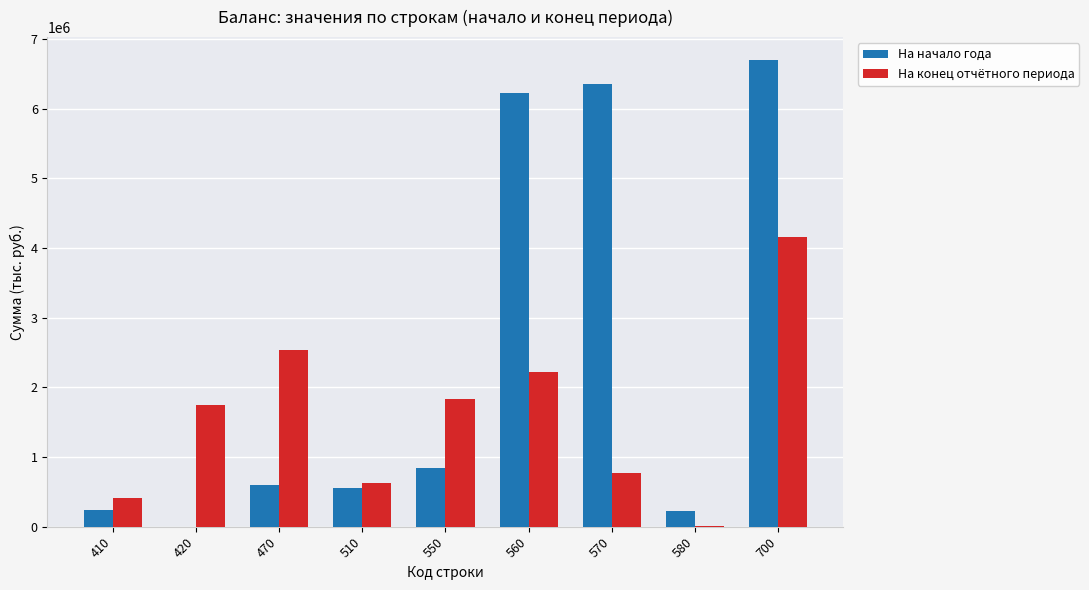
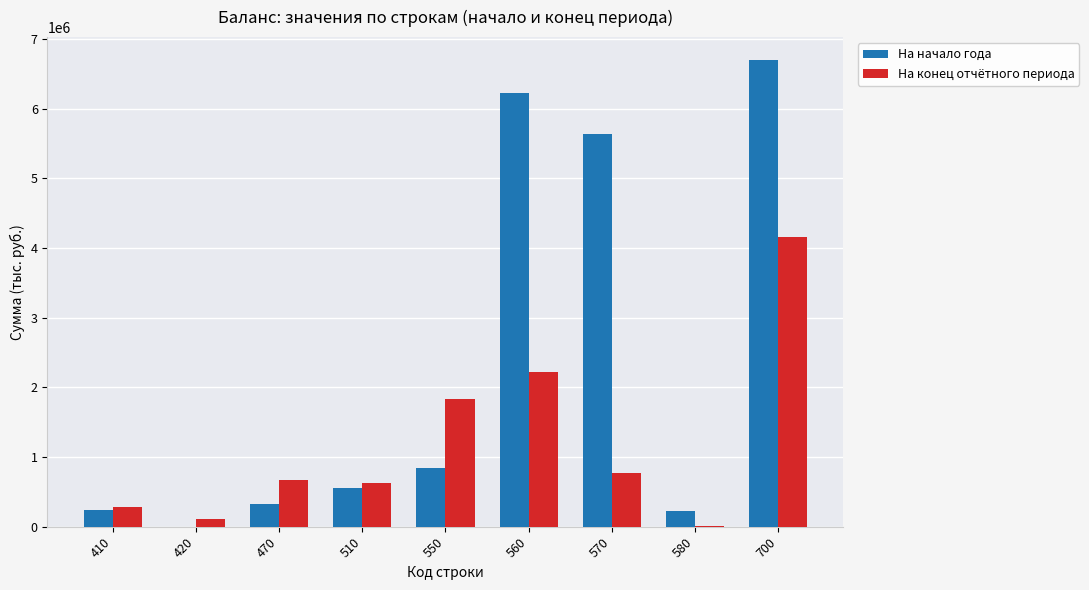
  {
    "На начало года": {
      "410": 200000,
      "420": 0,
-     "470": 600000,
+     "470": 300000,
      "510": 600000,
      "550": 800000,
      "560": 6200000,
-     "570": 6400000,
+     "570": 5600000,
      "580": 200000,
      "700": 6700000
    },
    "На конец отчётного периода": {
-     "410": 400000,
-     "420": 1700000,
-     "470": 2500000,
+     "410": 300000,
+     "420": 100000,
+     "470": 700000,
      "510": 600000,
      "550": 1800000,
      "560": 2200000,
      "570": 800000,
      "700": 4200000
    }
  }
